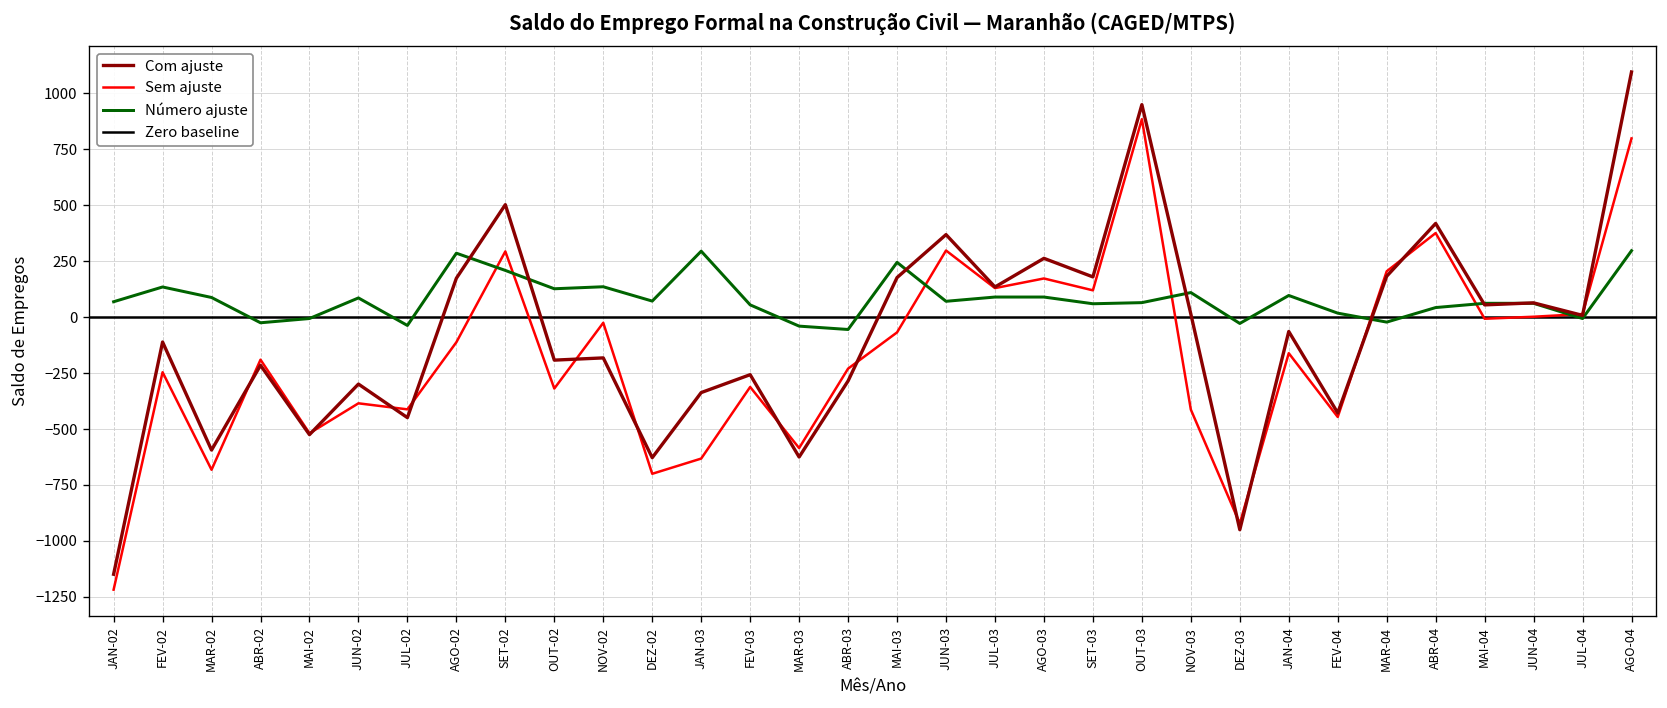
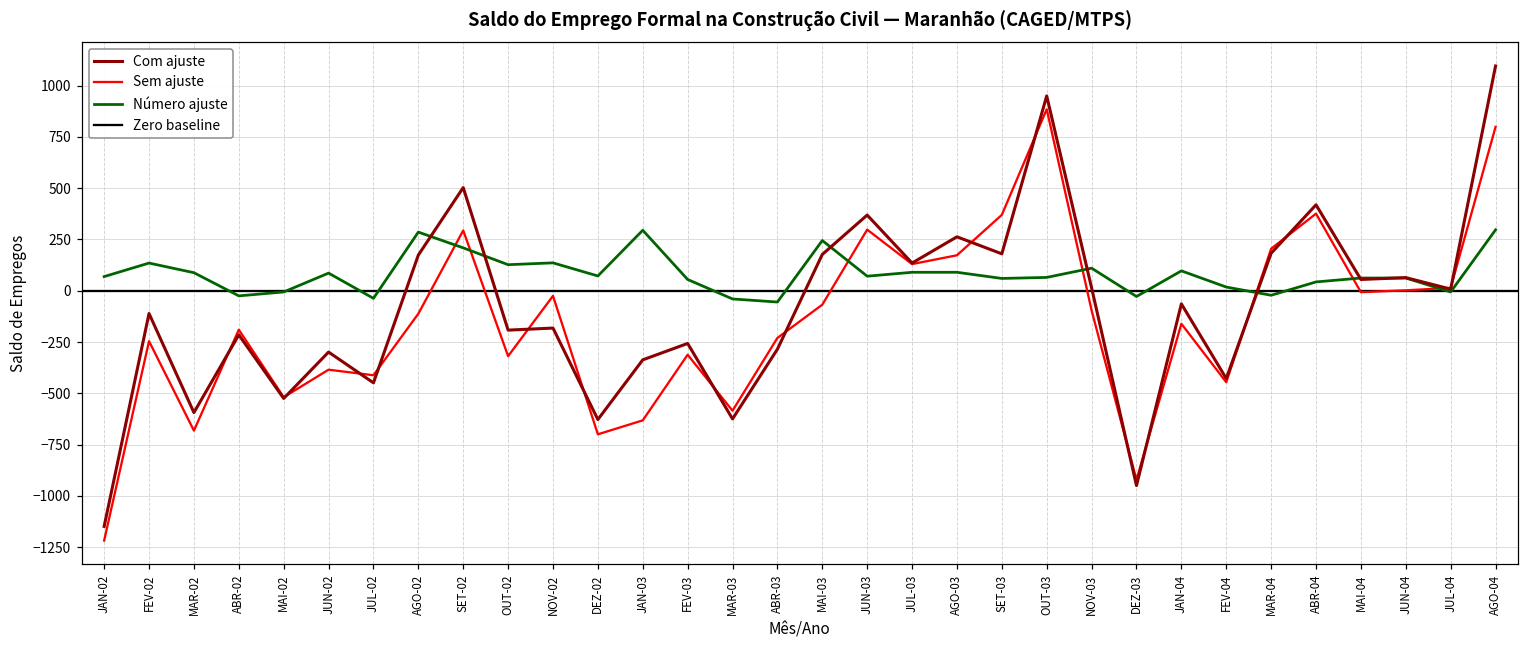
  {
    "Com ajuste": {
      "JAN-02": -1150,
      "FEV-02": -110,
      "MAR-02": -590,
      "ABR-02": -220,
      "JUN-02": -300,
      "JUL-02": -450,
      "AGO-02": 170,
      "SET-02": 500,
      "OUT-02": -190,
      "NOV-02": -180,
      "DEZ-02": -630,
      "JAN-03": -340,
      "FEV-03": -260,
      "MAR-03": -630,
      "ABR-03": -290,
      "MAI-03": 180,
      "JUN-03": 370,
      "AGO-03": 260,
      "SET-03": 180,
      "OUT-03": 950,
      "NOV-03": 10,
      "DEZ-03": -950,
      "JAN-04": -60,
      "FEV-04": -430,
      "MAR-04": 180,
      "ABR-04": 420,
      "AGO-04": 1100
    },
    "Sem ajuste": {
      "JAN-02": -1220,
      "FEV-02": -250,
      "MAR-02": -680,
      "ABR-02": -190,
      "JUN-02": -390,
      "JUL-02": -410,
      "AGO-02": -110,
      "SET-02": 290,
      "OUT-02": -320,
      "NOV-02": -30,
      "DEZ-02": -700,
      "JAN-03": -630,
      "FEV-03": -310,
      "MAR-03": -590,
      "ABR-03": -230,
      "MAI-03": -70,
      "JUN-03": 300,
      "AGO-03": 170,
-     "SET-03": 120,
+     "SET-03": 370,
      "OUT-03": 890,
-     "NOV-03": -410,
+     "NOV-03": -100,
      "DEZ-03": -920,
      "JAN-04": -160,
      "FEV-04": -450,
      "MAR-04": 210,
      "ABR-04": 380,
      "MAI-04": -10,
      "JUN-04": 0,
      "AGO-04": 800
    },
    "Número ajuste": {
      "JAN-02": 70,
      "FEV-02": 140,
      "MAR-02": 90,
      "ABR-02": -30,
      "MAI-02": -10,
      "JUN-02": 90,
      "JUL-02": -40,
      "AGO-02": 290,
      "SET-02": 210,
      "OUT-02": 130,
      "NOV-02": 140,
      "DEZ-02": 70,
      "JAN-03": 300,
      "FEV-03": 60,
      "MAR-03": -40,
      "ABR-03": -60,
      "MAI-03": 250,
      "JUN-03": 70,
      "JUL-03": 90,
      "AGO-03": 90,
      "SET-03": 60,
      "OUT-03": 70,
      "NOV-03": 110,
      "DEZ-03": -30,
      "JAN-04": 100,
      "FEV-04": 20,
      "MAR-04": -20,
      "ABR-04": 40,
      "JUL-04": -10,
      "AGO-04": 300
    }
  }
